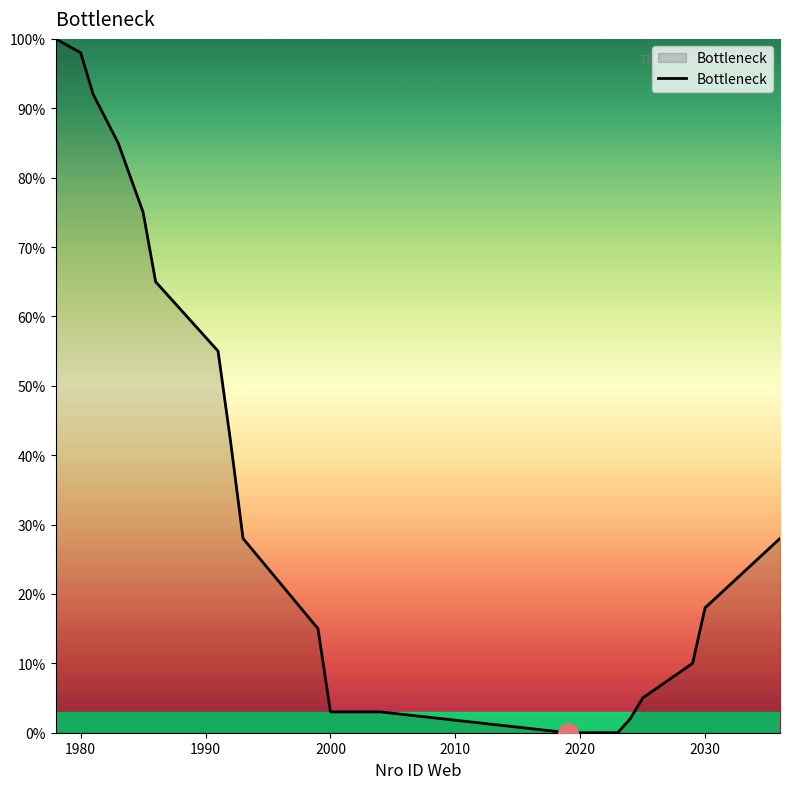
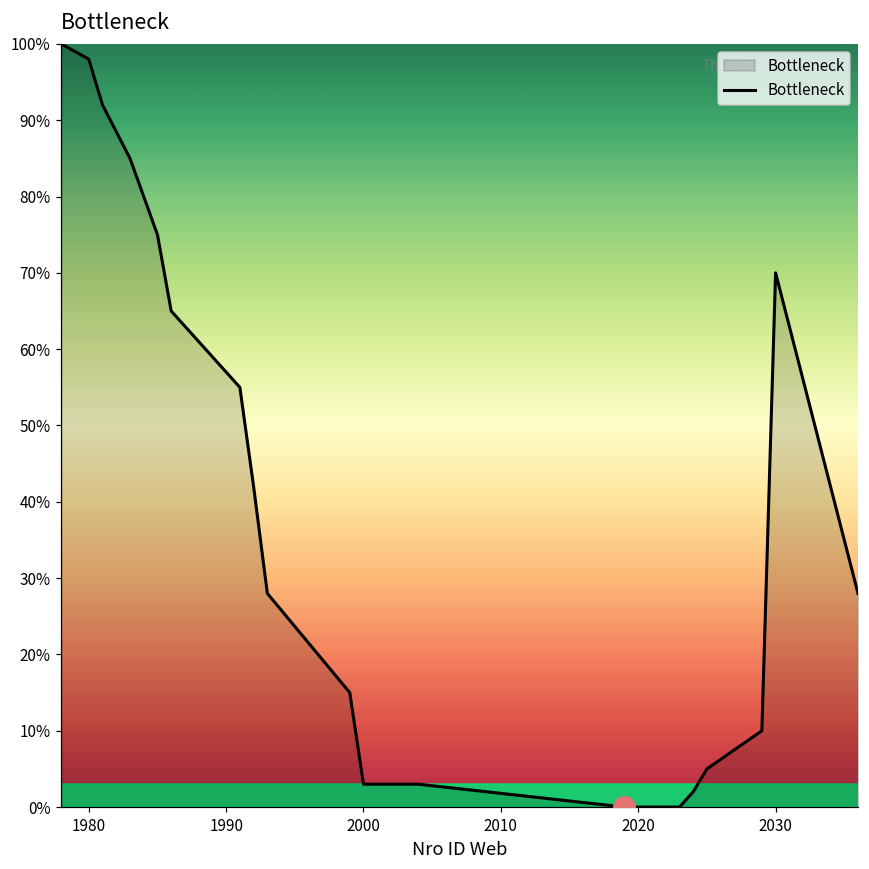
  {
    "Bottleneck": {
      "1980": "98%",
-     "2030": "18%"
+     "2030": "70%"
    }
  }
